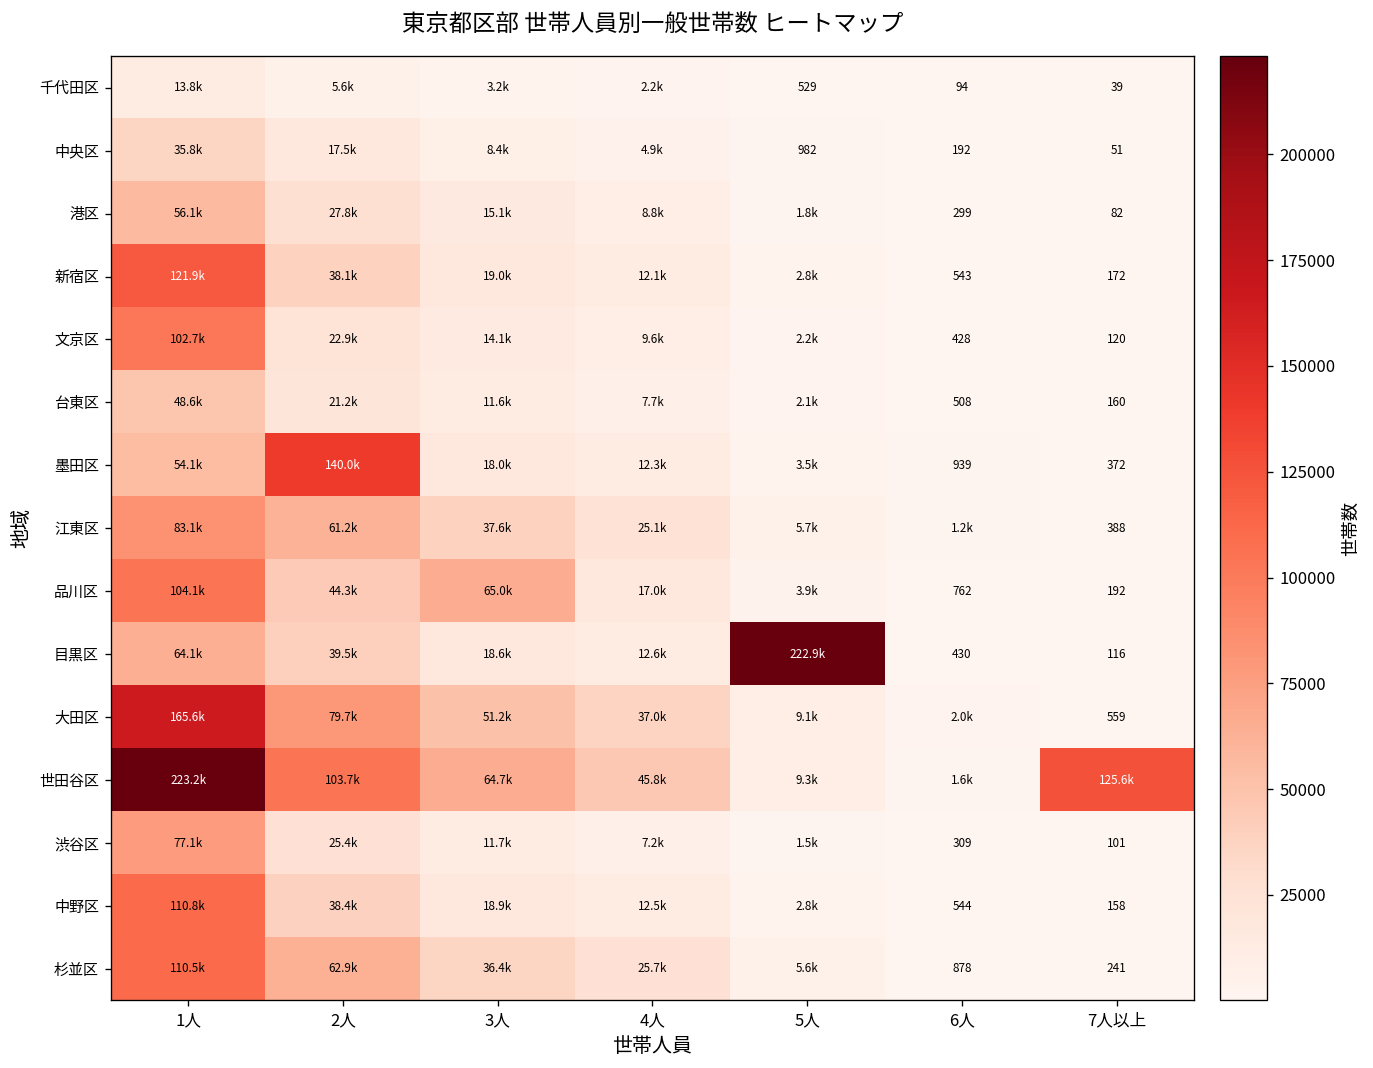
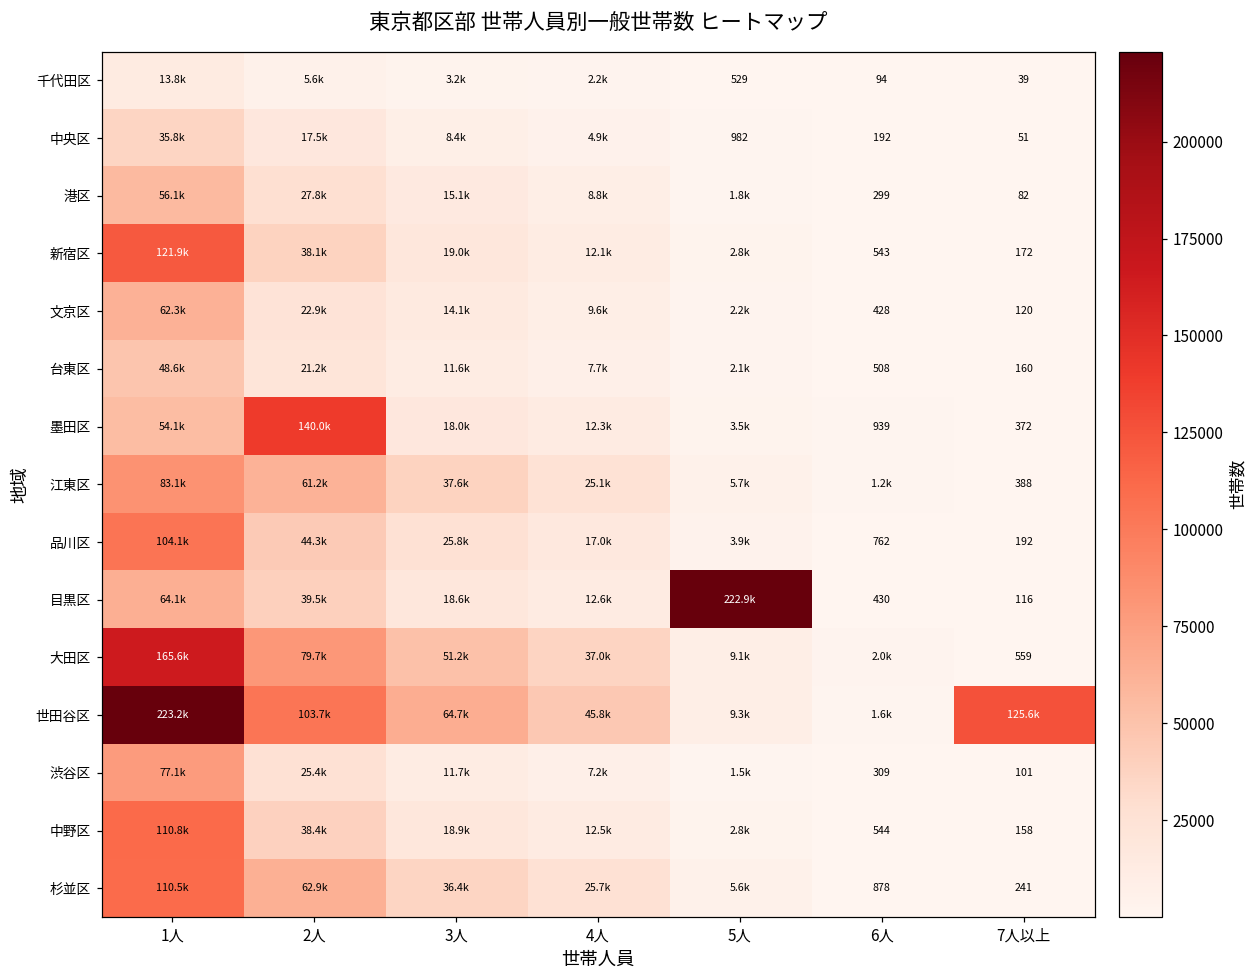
  {
    "千代田区": {
      "1人": "13.8k",
      "2人": "5.6k",
      "3人": "3.2k",
      "4人": "2.2k",
      "5人": "529",
      "6人": "94",
      "7人以上": "39"
    },
    "中央区": {
      "1人": "35.8k",
      "2人": "17.5k",
      "3人": "8.4k",
      "4人": "4.9k",
      "5人": "982",
      "6人": "192",
      "7人以上": "51"
    },
    "港区": {
      "1人": "56.1k",
      "2人": "27.8k",
      "3人": "15.1k",
      "4人": "8.8k",
      "5人": "1.8k",
      "6人": "299",
      "7人以上": "82"
    },
    "新宿区": {
      "1人": "121.9k",
      "2人": "38.1k",
      "3人": "19.0k",
      "4人": "12.1k",
      "5人": "2.8k",
      "6人": "543",
      "7人以上": "172"
    },
    "文京区": {
-     "1人": "102.7k",
+     "1人": "62.3k",
      "2人": "22.9k",
      "3人": "14.1k",
      "4人": "9.6k",
      "5人": "2.2k",
      "6人": "428",
      "7人以上": "120"
    },
    "台東区": {
      "1人": "48.6k",
      "2人": "21.2k",
      "3人": "11.6k",
      "4人": "7.7k",
      "5人": "2.1k",
      "6人": "508",
      "7人以上": "160"
    },
    "墨田区": {
      "1人": "54.1k",
      "2人": "140.0k",
      "3人": "18.0k",
      "4人": "12.3k",
      "5人": "3.5k",
      "6人": "939",
      "7人以上": "372"
    },
    "江東区": {
      "1人": "83.1k",
      "2人": "61.2k",
      "3人": "37.6k",
      "4人": "25.1k",
      "5人": "5.7k",
      "6人": "1.2k",
      "7人以上": "388"
    },
    "品川区": {
      "1人": "104.1k",
      "2人": "44.3k",
-     "3人": "65.0k",
+     "3人": "25.8k",
      "4人": "17.0k",
      "5人": "3.9k",
      "6人": "762",
      "7人以上": "192"
    },
    "目黒区": {
      "1人": "64.1k",
      "2人": "39.5k",
      "3人": "18.6k",
      "4人": "12.6k",
      "5人": "222.9k",
      "6人": "430",
      "7人以上": "116"
    },
    "大田区": {
      "1人": "165.6k",
      "2人": "79.7k",
      "3人": "51.2k",
      "4人": "37.0k",
      "5人": "9.1k",
      "6人": "2.0k",
      "7人以上": "559"
    },
    "世田谷区": {
      "1人": "223.2k",
      "2人": "103.7k",
      "3人": "64.7k",
      "4人": "45.8k",
      "5人": "9.3k",
      "6人": "1.6k",
      "7人以上": "125.6k"
    },
    "渋谷区": {
      "1人": "77.1k",
      "2人": "25.4k",
      "3人": "11.7k",
      "4人": "7.2k",
      "5人": "1.5k",
      "6人": "309",
      "7人以上": "101"
    },
    "中野区": {
      "1人": "110.8k",
      "2人": "38.4k",
      "3人": "18.9k",
      "4人": "12.5k",
      "5人": "2.8k",
      "6人": "544",
      "7人以上": "158"
    },
    "杉並区": {
      "1人": "110.5k",
      "2人": "62.9k",
      "3人": "36.4k",
      "4人": "25.7k",
      "5人": "5.6k",
      "6人": "878",
      "7人以上": "241"
    }
  }
